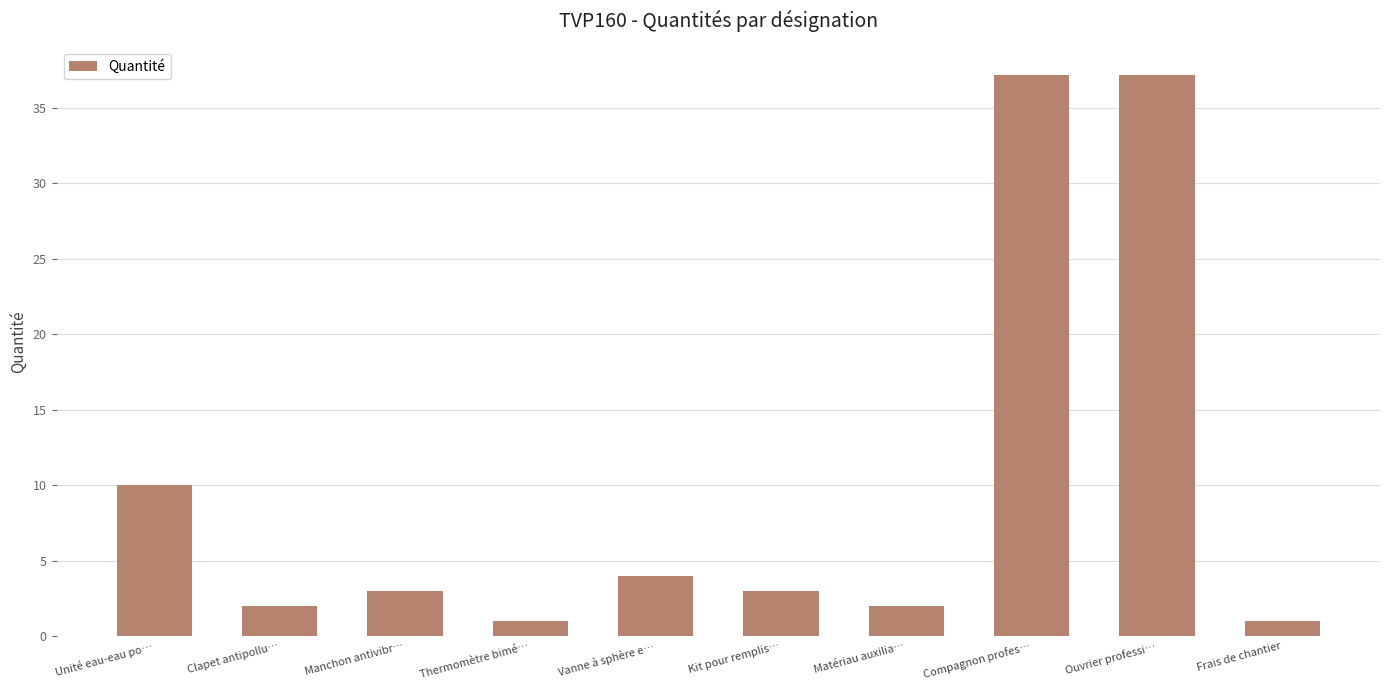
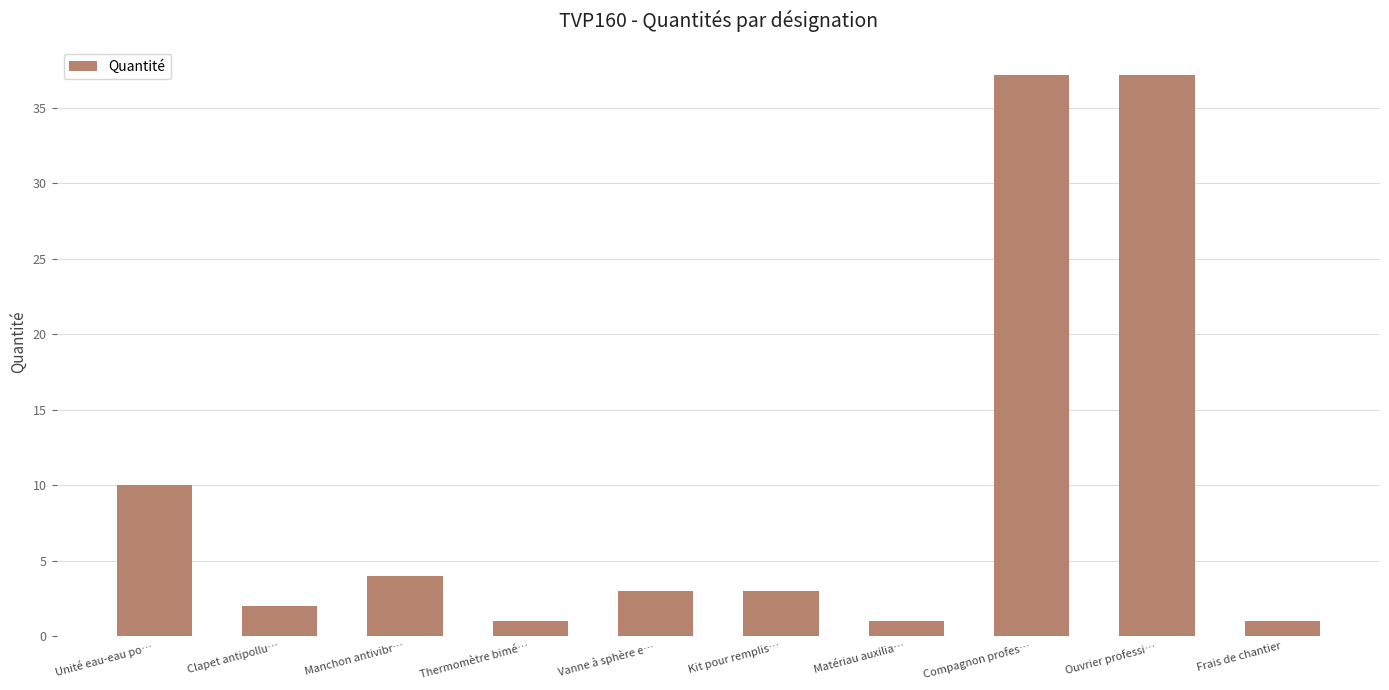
  {
    "Unité eau-eau po…": 10,
    "Clapet antipollu…": 2,
-   "Manchon antivibr…": 3,
+   "Manchon antivibr…": 4,
    "Thermomètre bimé…": 1,
-   "Vanne à sphère e…": 4,
+   "Vanne à sphère e…": 3,
    "Kit pour remplis…": 3,
-   "Matériau auxilia…": 2,
+   "Matériau auxilia…": 1,
    "Compagnon profes…": 37.2,
    "Ouvrier professi…": 37.2,
    "Frais de chantier": 1
  }
